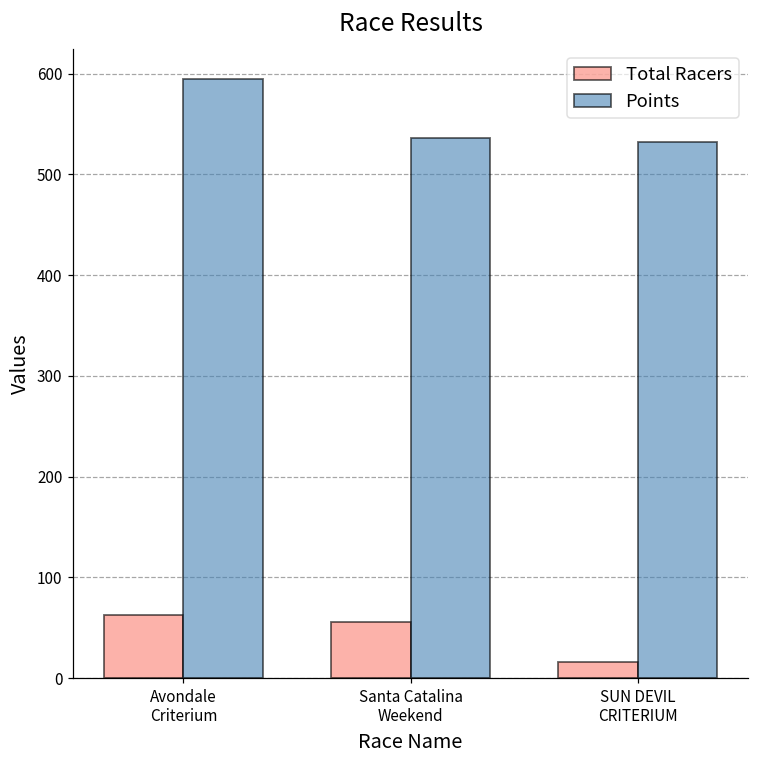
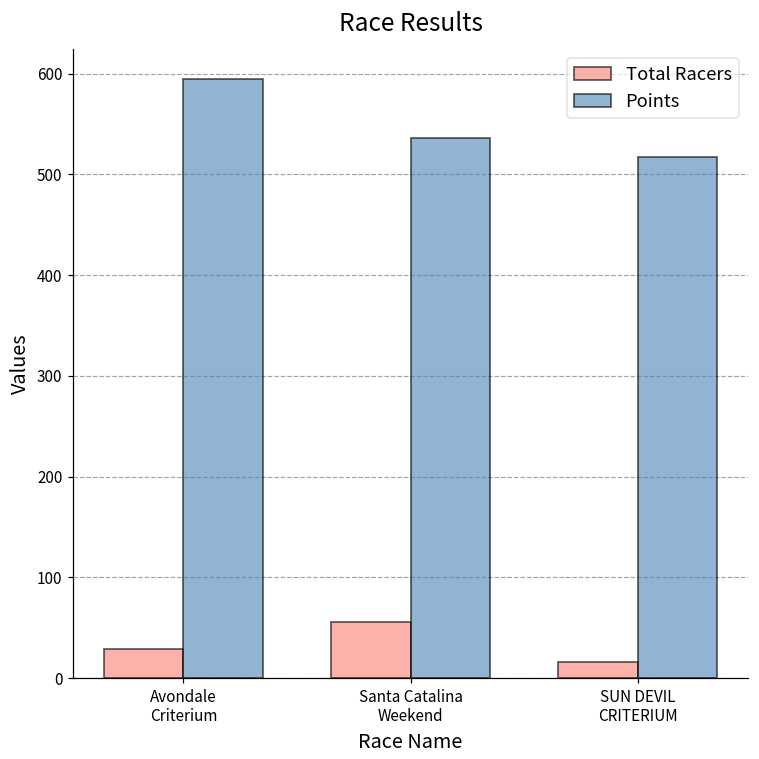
  {
    "Total Racers": {
-     "Avondale Criterium": 60,
+     "Avondale Criterium": 30,
      "Santa Catalina Weekend": 60,
      "SUN DEVIL CRITERIUM": 20
    },
    "Points": {
      "Avondale Criterium": 590,
      "Santa Catalina Weekend": 540,
-     "SUN DEVIL CRITERIUM": 530
+     "SUN DEVIL CRITERIUM": 520
    }
  }
